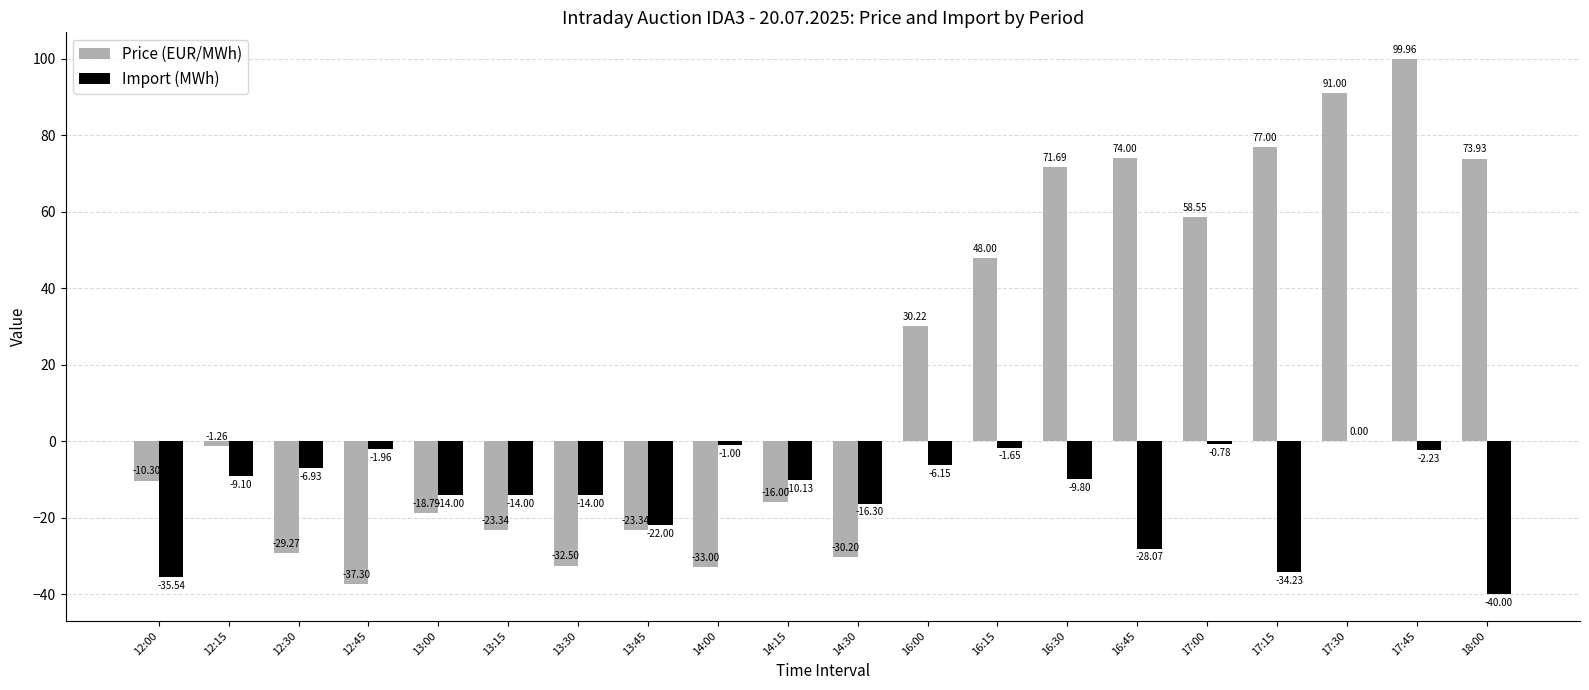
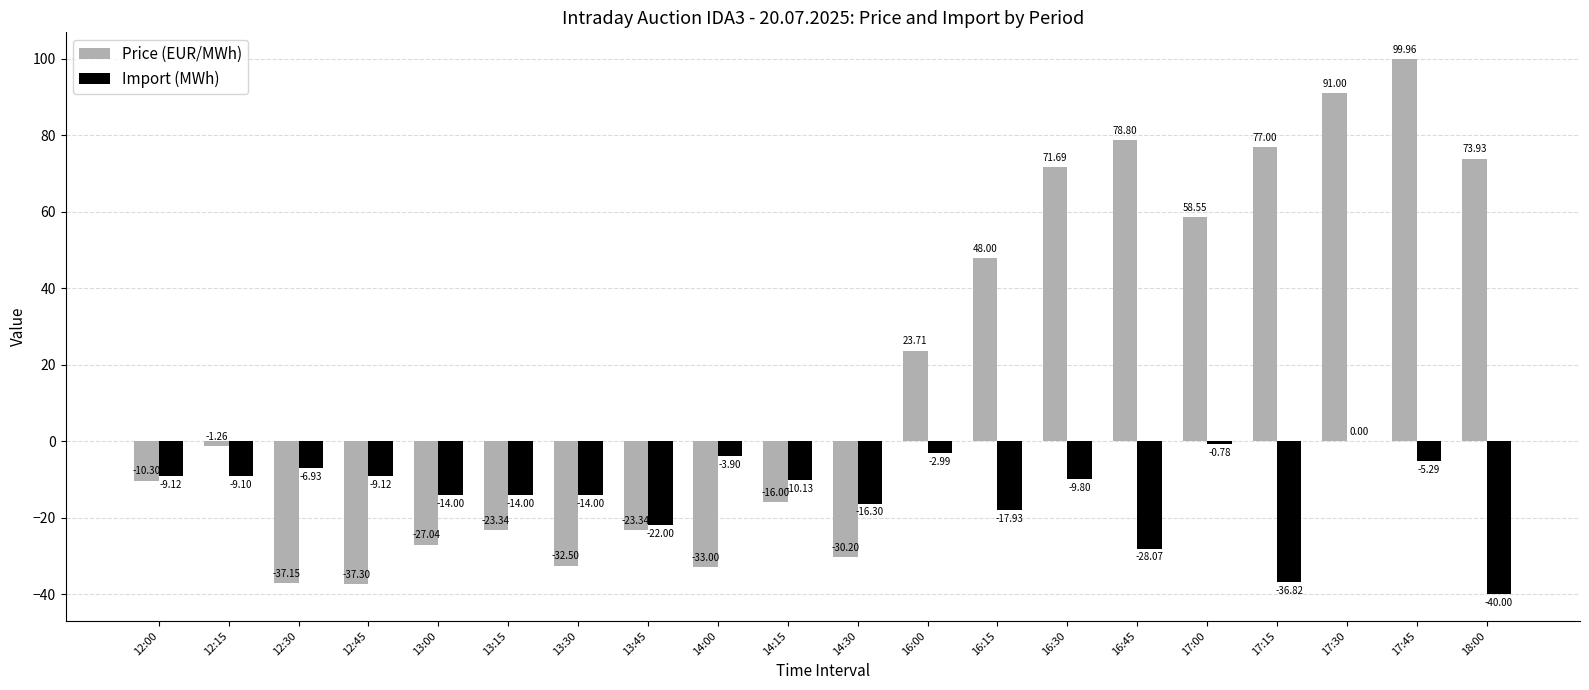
  {
    "Price (EUR/MWh)": {
      "12:00": -10.30,
      "12:15": -1.26,
-     "12:30": -29.27,
+     "12:30": -37.15,
      "12:45": -37.30,
-     "13:00": -18.79,
+     "13:00": -27.04,
      "13:15": -23.34,
      "13:30": -32.50,
      "13:45": -23.34,
      "14:00": -33.00,
      "14:15": -16.00,
      "14:30": -30.20,
-     "16:00": 30.22,
+     "16:00": 23.71,
      "16:15": 48.00,
      "16:30": 71.69,
-     "16:45": 74.00,
+     "16:45": 78.80,
      "17:00": 58.55,
      "17:15": 77.00,
      "17:30": 91.00,
      "17:45": 99.96,
      "18:00": 73.93
    },
    "Import (MWh)": {
-     "12:00": -35.54,
+     "12:00": -9.12,
      "12:15": -9.10,
      "12:30": -6.93,
-     "12:45": -1.96,
+     "12:45": -9.12,
      "13:00": -14.00,
      "13:15": -14.00,
      "13:30": -14.00,
      "13:45": -22.00,
-     "14:00": -1.00,
+     "14:00": -3.90,
      "14:15": -10.13,
      "14:30": -16.30,
-     "16:00": -6.15,
-     "16:15": -1.65,
+     "16:00": -2.99,
+     "16:15": -17.93,
      "16:30": -9.80,
      "16:45": -28.07,
      "17:00": -0.78,
-     "17:15": -34.23,
+     "17:15": -36.82,
      "17:30": 0.00,
-     "17:45": -2.23,
+     "17:45": -5.29,
      "18:00": -40.00
    }
  }
